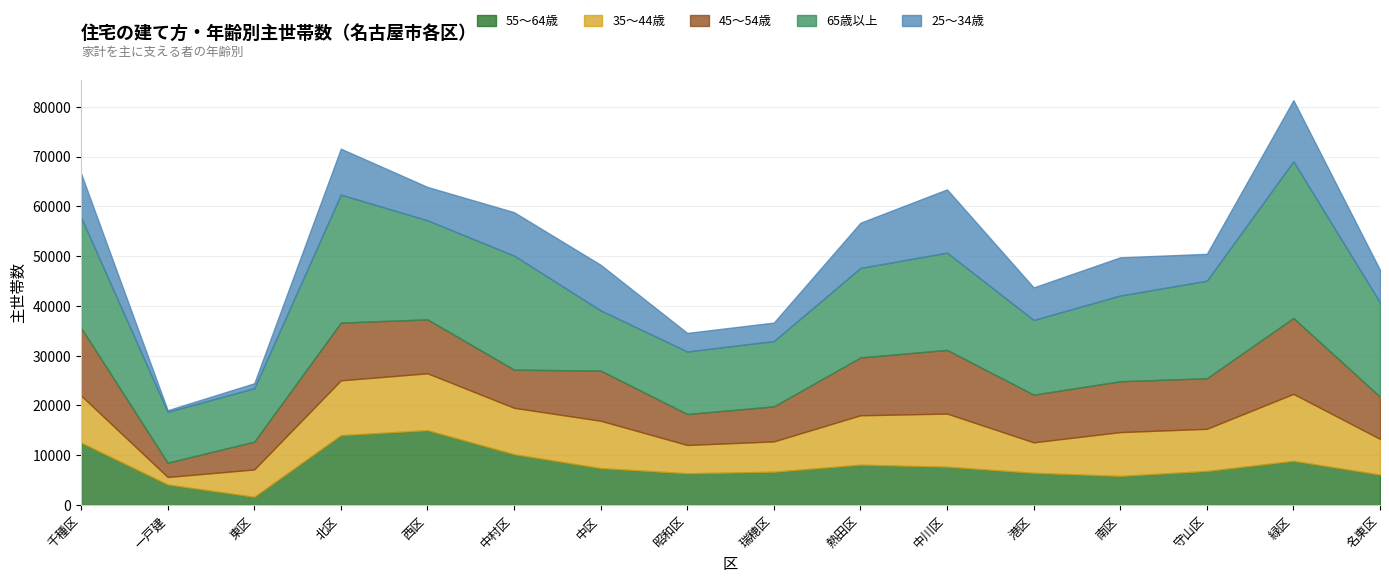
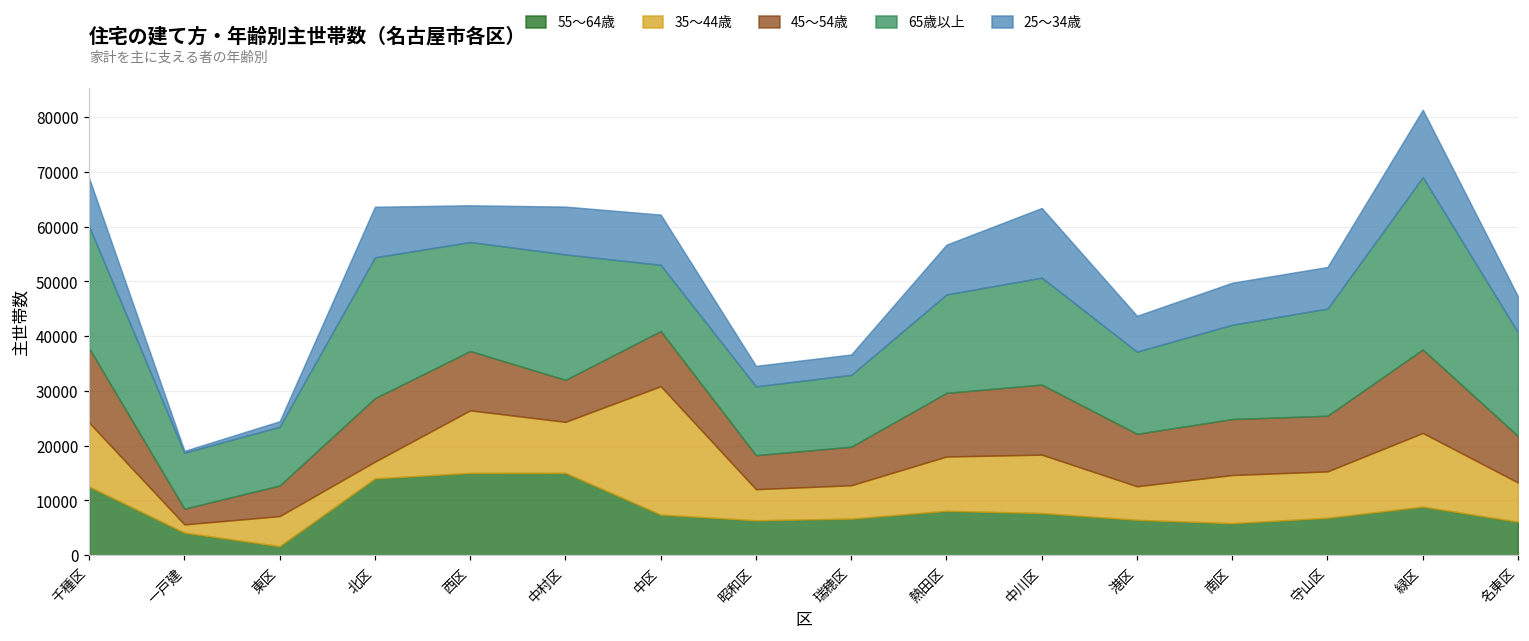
  {
    "55～64歳": {
      "千種区": 13000,
      "一戸建": 4000,
      "東区": 2000,
      "北区": 14000,
      "西区": 15000,
-     "中村区": 10000,
+     "中村区": 15000,
      "中区": 7000,
      "昭和区": 6000,
      "瑞穂区": 7000,
      "熱田区": 8000,
      "中川区": 8000,
      "港区": 6000,
      "南区": 6000,
      "守山区": 7000,
      "緑区": 9000,
      "名東区": 6000
    },
    "35～44歳": {
-     "千種区": 9000,
+     "千種区": 12000,
      "一戸建": 2000,
      "東区": 6000,
-     "北区": 11000,
+     "北区": 3000,
      "西区": 11000,
      "中村区": 9000,
-     "中区": 10000,
+     "中区": 23000,
      "昭和区": 6000,
      "瑞穂区": 6000,
      "熱田区": 10000,
      "中川区": 11000,
      "港区": 6000,
      "南区": 9000,
      "守山区": 8000,
      "緑区": 13000,
      "名東区": 7000
    },
    "45～54歳": {
      "千種区": 14000,
      "一戸建": 3000,
      "東区": 6000,
      "北区": 12000,
      "西区": 11000,
      "中村区": 8000,
      "中区": 10000,
      "昭和区": 6000,
      "瑞穂区": 7000,
      "熱田区": 12000,
      "中川区": 13000,
      "港区": 10000,
      "南区": 10000,
      "守山区": 10000,
      "緑区": 15000,
      "名東区": 8000
    },
    "65歳以上": {
      "千種区": 22000,
      "東区": 11000,
      "北区": 26000,
      "西区": 20000,
      "中村区": 23000,
      "中区": 12000,
      "昭和区": 13000,
      "瑞穂区": 13000,
      "熱田区": 18000,
      "中川区": 20000,
      "港区": 15000,
      "南区": 17000,
      "守山区": 20000,
      "緑区": 31000,
      "名東区": 19000
    },
    "25～34歳": {
      "千種区": 9000,
      "東区": 1000,
      "北区": 9000,
      "西区": 7000,
      "中村区": 9000,
      "中区": 9000,
      "昭和区": 4000,
      "瑞穂区": 4000,
      "熱田区": 9000,
      "中川区": 13000,
      "港区": 7000,
      "南区": 8000,
-     "守山区": 5000,
+     "守山区": 8000,
      "緑区": 12000,
      "名東区": 7000
    }
  }
